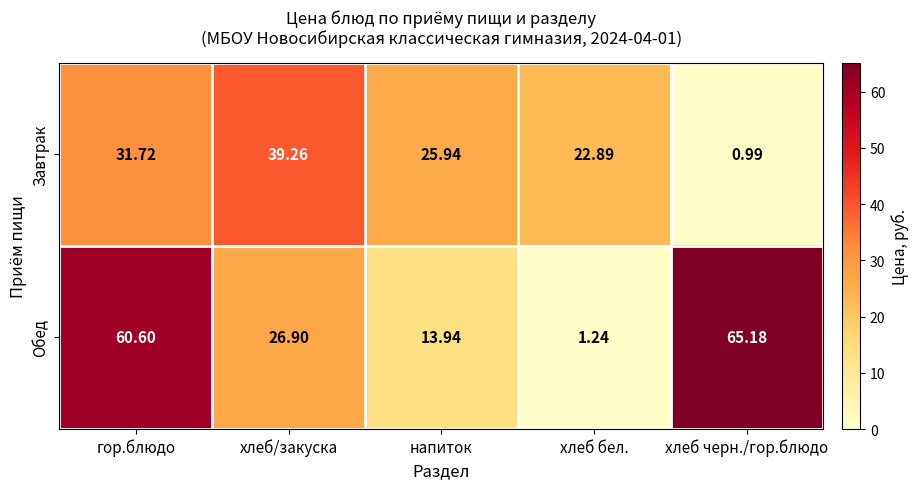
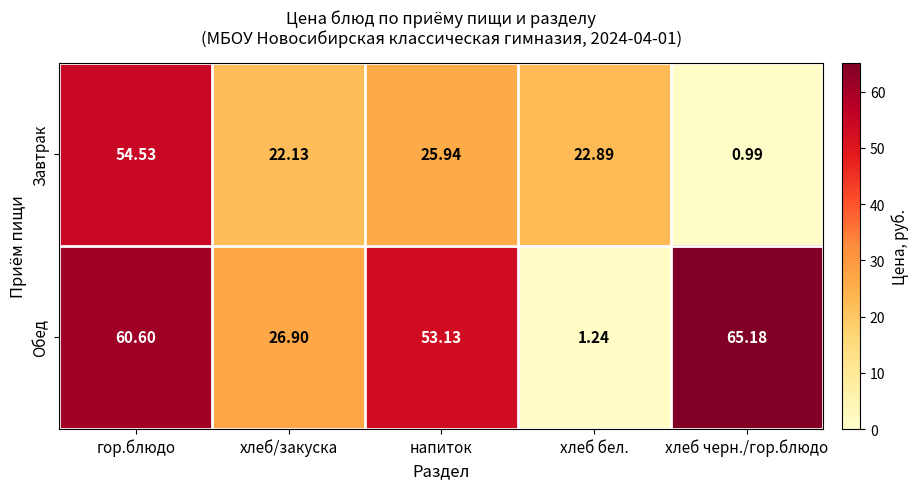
  {
    "Завтрак": {
-     "гор.блюдо": 31.72,
-     "хлеб/закуска": 39.26,
+     "гор.блюдо": 54.53,
+     "хлеб/закуска": 22.13,
      "напиток": 25.94,
      "хлеб бел.": 22.89,
      "хлеб черн./гор.блюдо": 0.99
    },
    "Обед": {
      "гор.блюдо": 60.60,
      "хлеб/закуска": 26.90,
-     "напиток": 13.94,
+     "напиток": 53.13,
      "хлеб бел.": 1.24,
      "хлеб черн./гор.блюдо": 65.18
    }
  }
